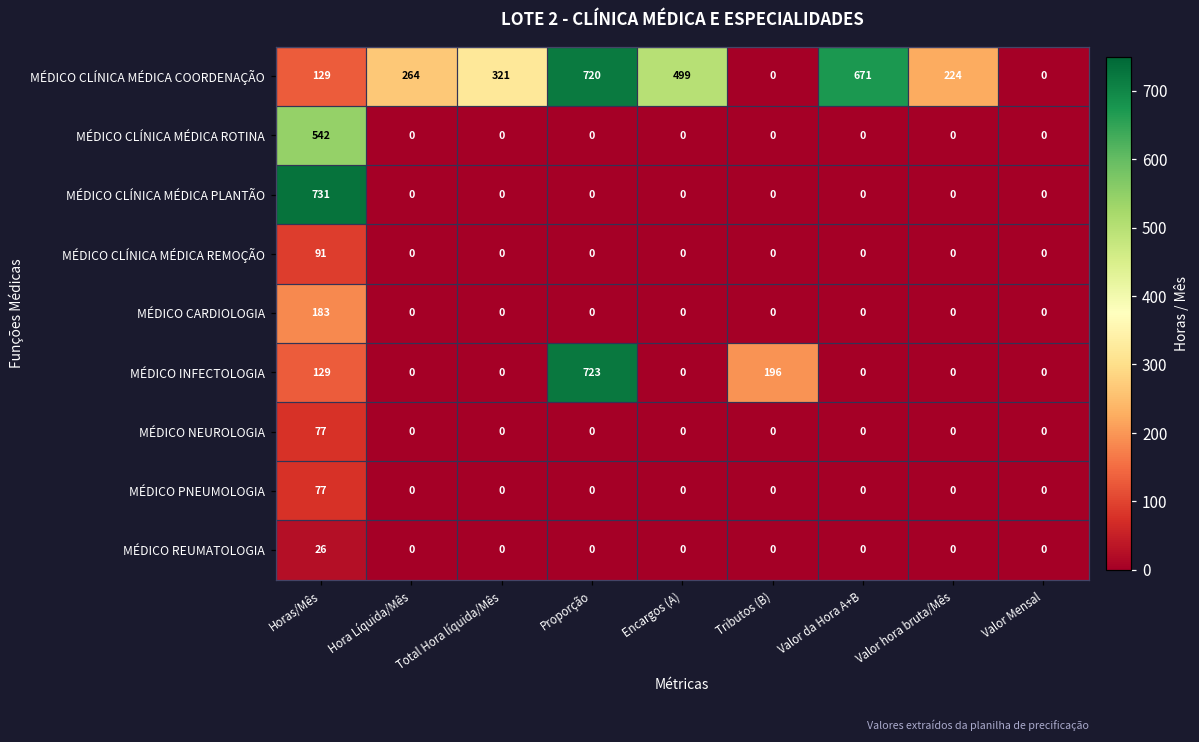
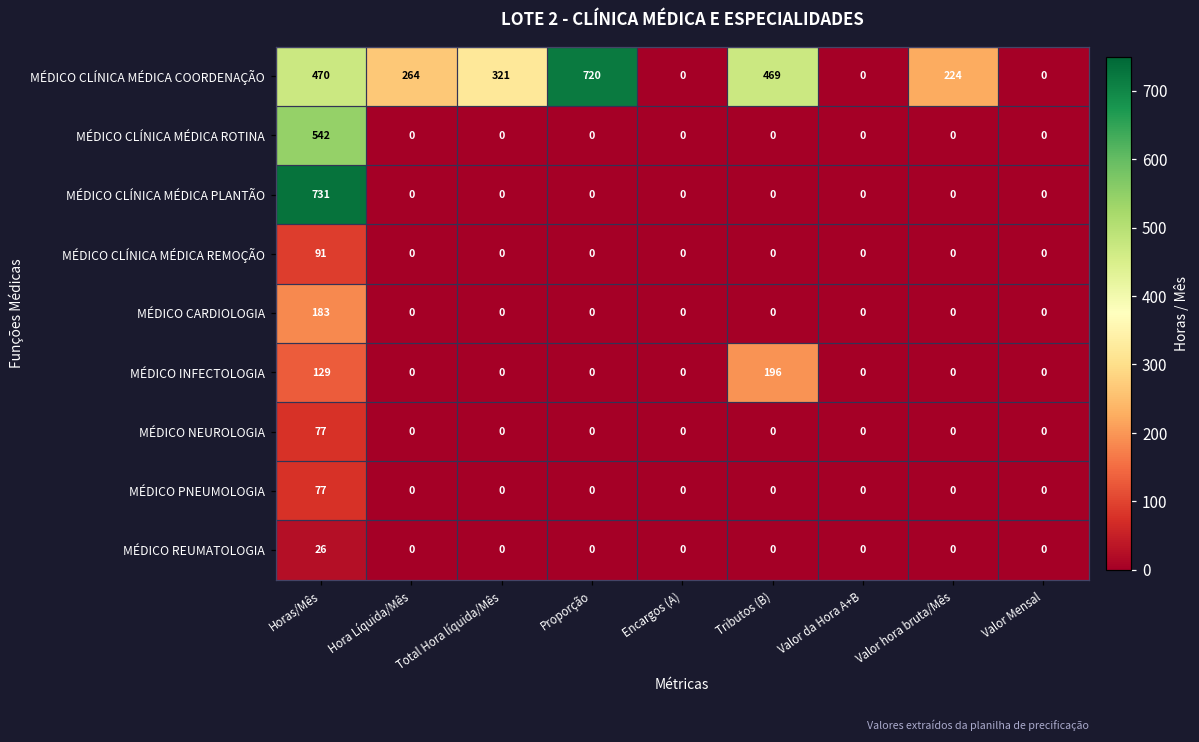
  {
    "MÉDICO CLÍNICA MÉDICA COORDENAÇÃO": {
-     "Horas/Mês": 129,
+     "Horas/Mês": 470,
      "Hora Líquida/Mês": 264,
      "Total Hora líquida/Mês": 321,
      "Proporção": 720,
-     "Encargos (A)": 499,
-     "Tributos (B)": 0,
-     "Valor da Hora A+B": 671,
+     "Encargos (A)": 0,
+     "Tributos (B)": 469,
+     "Valor da Hora A+B": 0,
      "Valor hora bruta/Mês": 224,
      "Valor Mensal": 0
    },
    "MÉDICO CLÍNICA MÉDICA ROTINA": {
      "Horas/Mês": 542,
      "Hora Líquida/Mês": 0,
      "Total Hora líquida/Mês": 0,
      "Proporção": 0,
      "Encargos (A)": 0,
      "Tributos (B)": 0,
      "Valor da Hora A+B": 0,
      "Valor hora bruta/Mês": 0,
      "Valor Mensal": 0
    },
    "MÉDICO CLÍNICA MÉDICA PLANTÃO": {
      "Horas/Mês": 731,
      "Hora Líquida/Mês": 0,
      "Total Hora líquida/Mês": 0,
      "Proporção": 0,
      "Encargos (A)": 0,
      "Tributos (B)": 0,
      "Valor da Hora A+B": 0,
      "Valor hora bruta/Mês": 0,
      "Valor Mensal": 0
    },
    "MÉDICO CLÍNICA MÉDICA REMOÇÃO": {
      "Horas/Mês": 91,
      "Hora Líquida/Mês": 0,
      "Total Hora líquida/Mês": 0,
      "Proporção": 0,
      "Encargos (A)": 0,
      "Tributos (B)": 0,
      "Valor da Hora A+B": 0,
      "Valor hora bruta/Mês": 0,
      "Valor Mensal": 0
    },
    "MÉDICO CARDIOLOGIA": {
      "Horas/Mês": 183,
      "Hora Líquida/Mês": 0,
      "Total Hora líquida/Mês": 0,
      "Proporção": 0,
      "Encargos (A)": 0,
      "Tributos (B)": 0,
      "Valor da Hora A+B": 0,
      "Valor hora bruta/Mês": 0,
      "Valor Mensal": 0
    },
    "MÉDICO INFECTOLOGIA": {
      "Horas/Mês": 129,
      "Hora Líquida/Mês": 0,
      "Total Hora líquida/Mês": 0,
-     "Proporção": 723,
+     "Proporção": 0,
      "Encargos (A)": 0,
      "Tributos (B)": 196,
      "Valor da Hora A+B": 0,
      "Valor hora bruta/Mês": 0,
      "Valor Mensal": 0
    },
    "MÉDICO NEUROLOGIA": {
      "Horas/Mês": 77,
      "Hora Líquida/Mês": 0,
      "Total Hora líquida/Mês": 0,
      "Proporção": 0,
      "Encargos (A)": 0,
      "Tributos (B)": 0,
      "Valor da Hora A+B": 0,
      "Valor hora bruta/Mês": 0,
      "Valor Mensal": 0
    },
    "MÉDICO PNEUMOLOGIA": {
      "Horas/Mês": 77,
      "Hora Líquida/Mês": 0,
      "Total Hora líquida/Mês": 0,
      "Proporção": 0,
      "Encargos (A)": 0,
      "Tributos (B)": 0,
      "Valor da Hora A+B": 0,
      "Valor hora bruta/Mês": 0,
      "Valor Mensal": 0
    },
    "MÉDICO REUMATOLOGIA": {
      "Horas/Mês": 26,
      "Hora Líquida/Mês": 0,
      "Total Hora líquida/Mês": 0,
      "Proporção": 0,
      "Encargos (A)": 0,
      "Tributos (B)": 0,
      "Valor da Hora A+B": 0,
      "Valor hora bruta/Mês": 0,
      "Valor Mensal": 0
    }
  }
